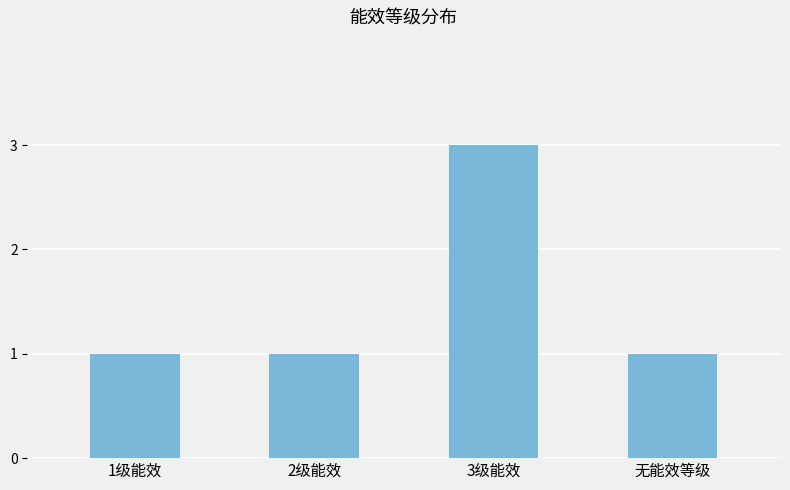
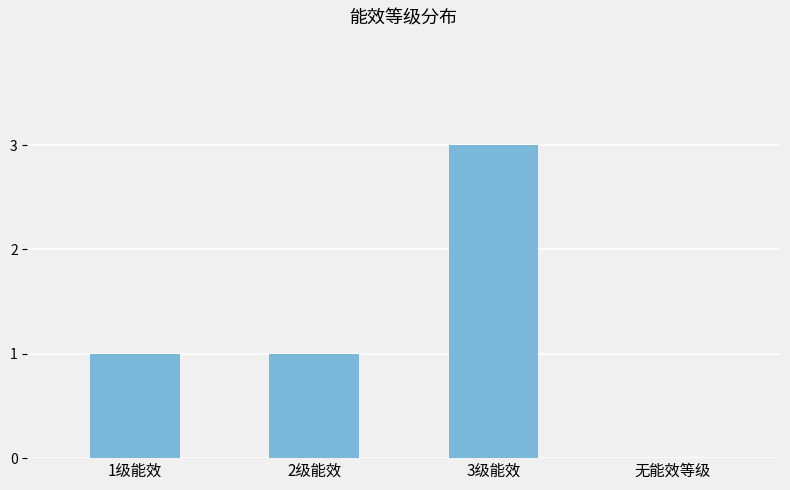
  {
    "1级能效": 1,
    "2级能效": 1,
    "3级能效": 3,
-   "无能效等级": 1
+   "无能效等级": 0
  }
